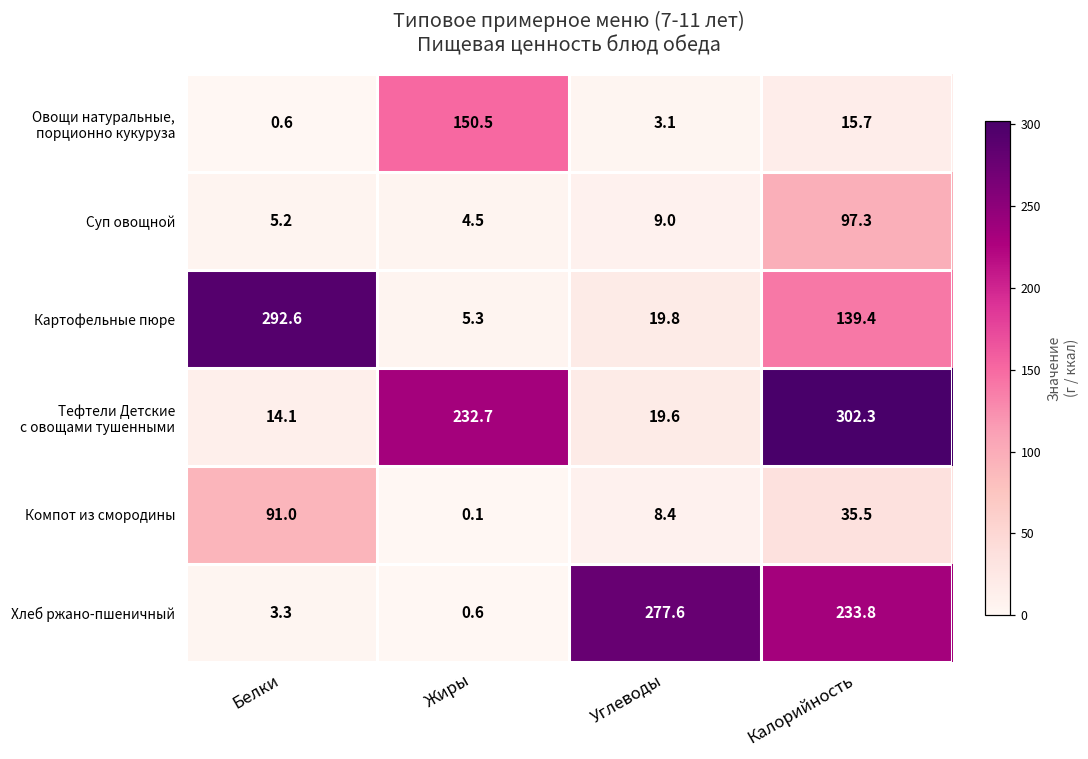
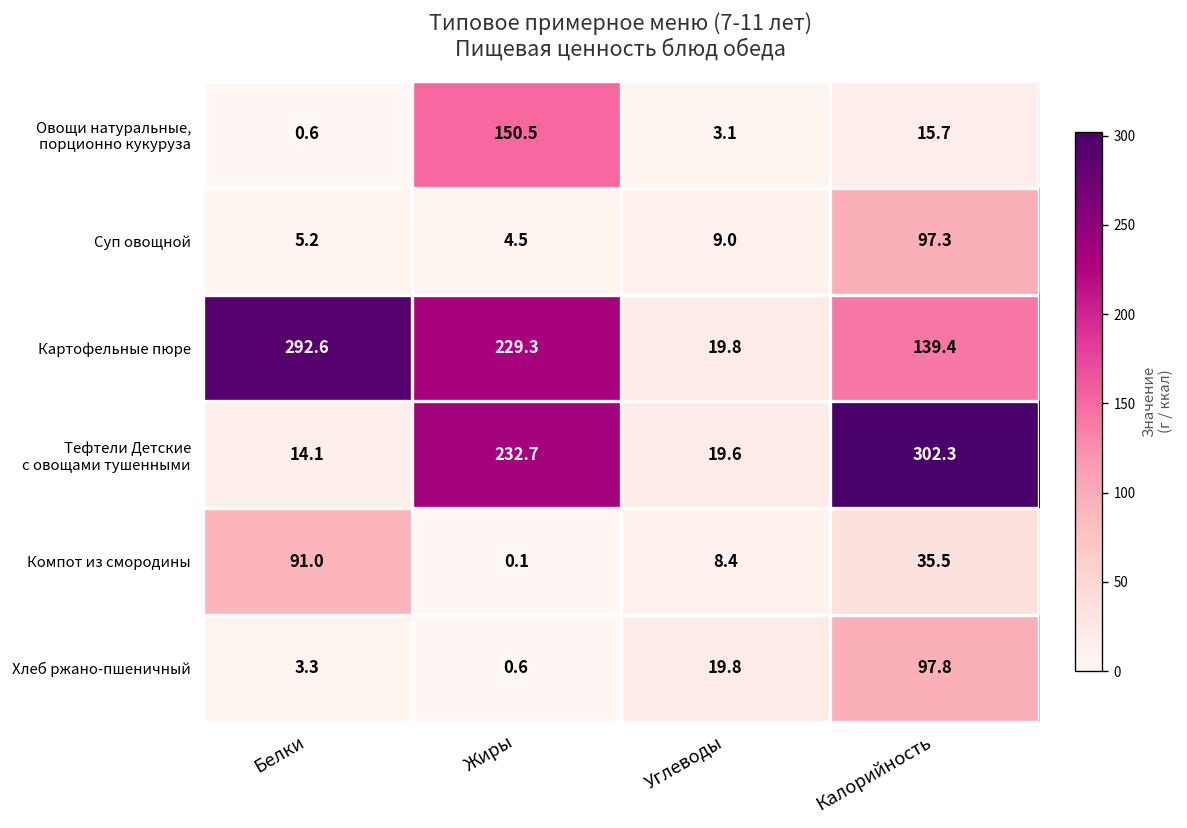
  {
    "Овощи натуральные, порционно кукуруза": {
      "Белки": 0.6,
      "Жиры": 150.5,
      "Углеводы": 3.1,
      "Калорийность": 15.7
    },
    "Суп овощной": {
      "Белки": 5.2,
      "Жиры": 4.5,
      "Углеводы": 9.0,
      "Калорийность": 97.3
    },
    "Картофельные пюре": {
      "Белки": 292.6,
-     "Жиры": 5.3,
+     "Жиры": 229.3,
      "Углеводы": 19.8,
      "Калорийность": 139.4
    },
    "Тефтели Детские с овощами тушенными": {
      "Белки": 14.1,
      "Жиры": 232.7,
      "Углеводы": 19.6,
      "Калорийность": 302.3
    },
    "Компот из смородины": {
      "Белки": 91.0,
      "Жиры": 0.1,
      "Углеводы": 8.4,
      "Калорийность": 35.5
    },
    "Хлеб ржано-пшеничный": {
      "Белки": 3.3,
      "Жиры": 0.6,
-     "Углеводы": 277.6,
-     "Калорийность": 233.8
+     "Углеводы": 19.8,
+     "Калорийность": 97.8
    }
  }
